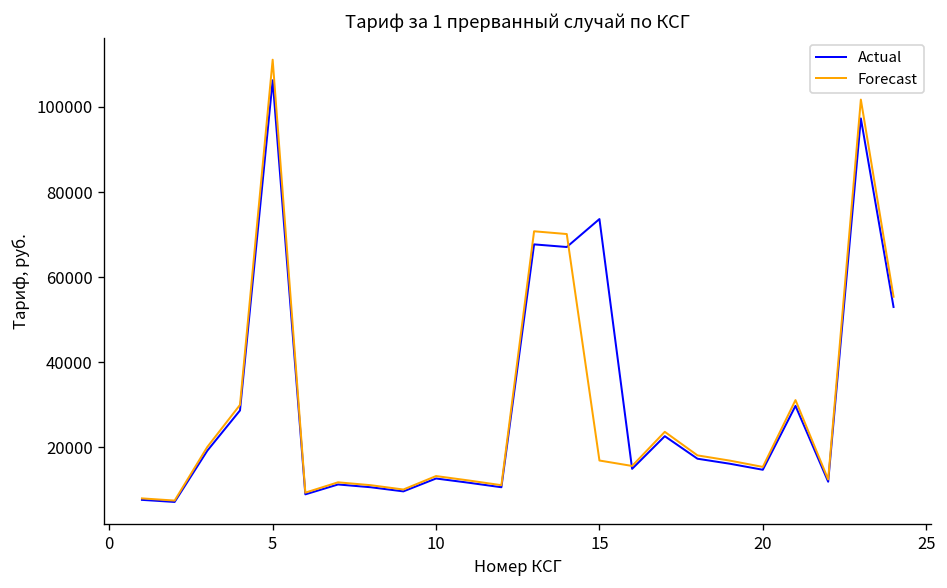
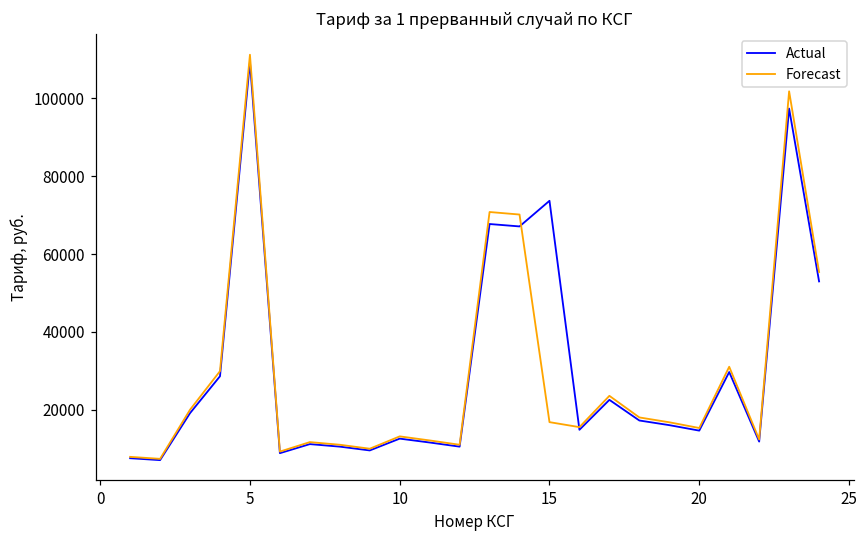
  {
    "Actual": {
-     "5": 106000,
+     "5": 109000,
      "15": 74000
    },
    "Forecast": {
      "5": 111000,
      "15": 17000
    }
  }
